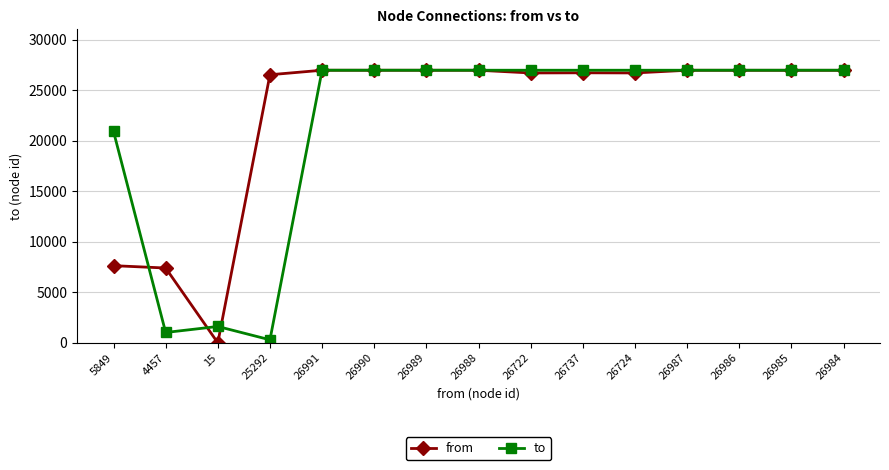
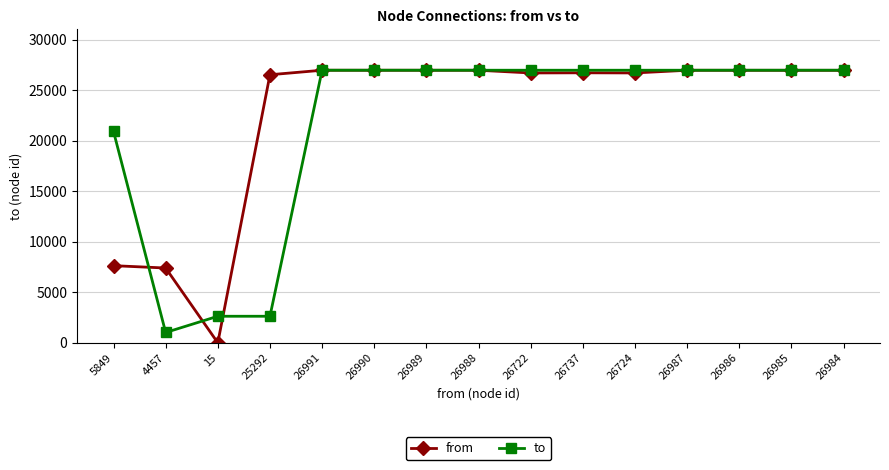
  {
    "from": {
      "5849": 7600,
      "4457": 7400,
      "15": 0,
      "25292": 26500,
      "26722": 26700,
      "26737": 26700,
      "26724": 26700
    },
    "to": {
      "5849": 20900,
      "4457": 1000,
-     "15": 1600,
-     "25292": 300,
+     "15": 2600,
+     "25292": 2600,
      "26722": 27000,
      "26737": 27000,
      "26724": 27000
    }
  }
